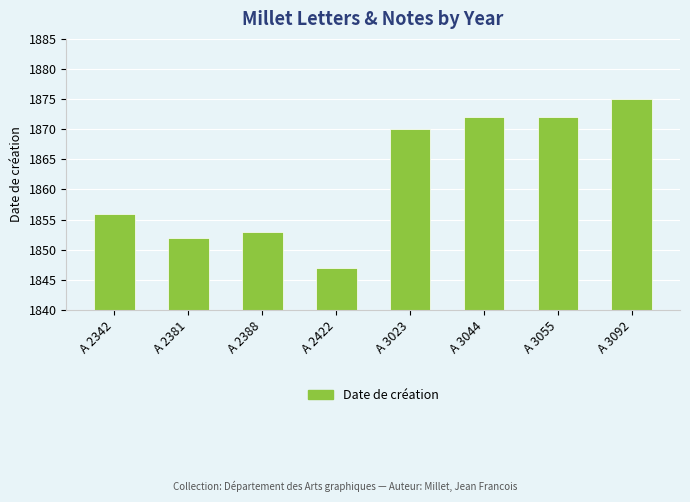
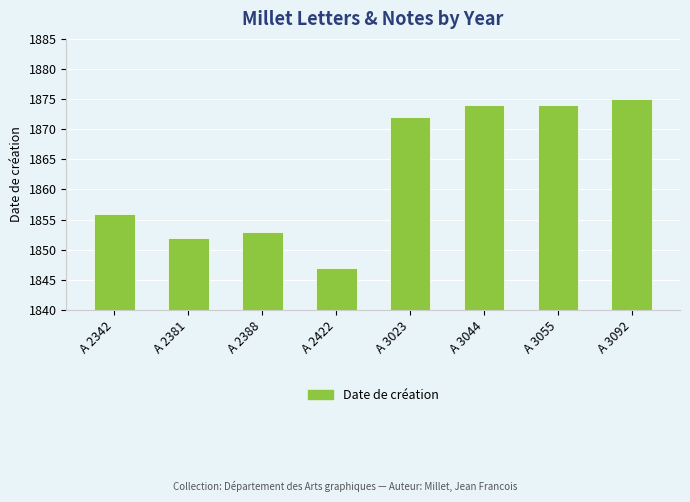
  {
    "A 2342": 1856,
    "A 2381": 1852,
    "A 2388": 1853,
    "A 2422": 1847,
-   "A 3023": 1870,
-   "A 3044": 1872,
-   "A 3055": 1872,
+   "A 3023": 1872,
+   "A 3044": 1874,
+   "A 3055": 1874,
    "A 3092": 1875
  }
